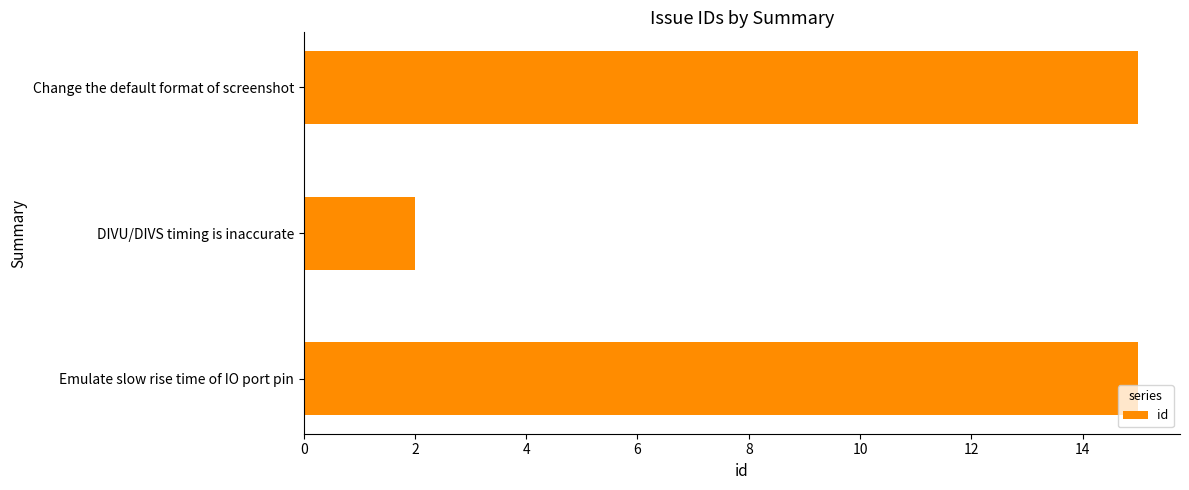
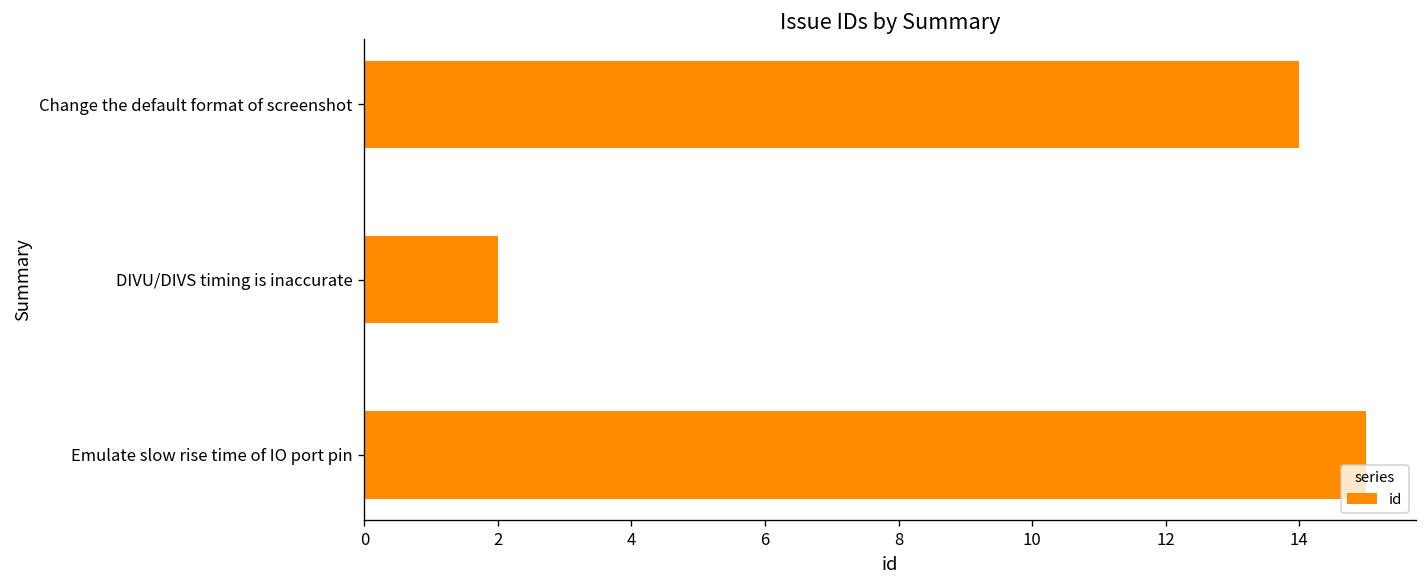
  {
-   "Change the default format of screenshot": 15,
+   "Change the default format of screenshot": 14,
    "DIVU/DIVS timing is inaccurate": 2,
    "Emulate slow rise time of IO port pin": 15
  }
